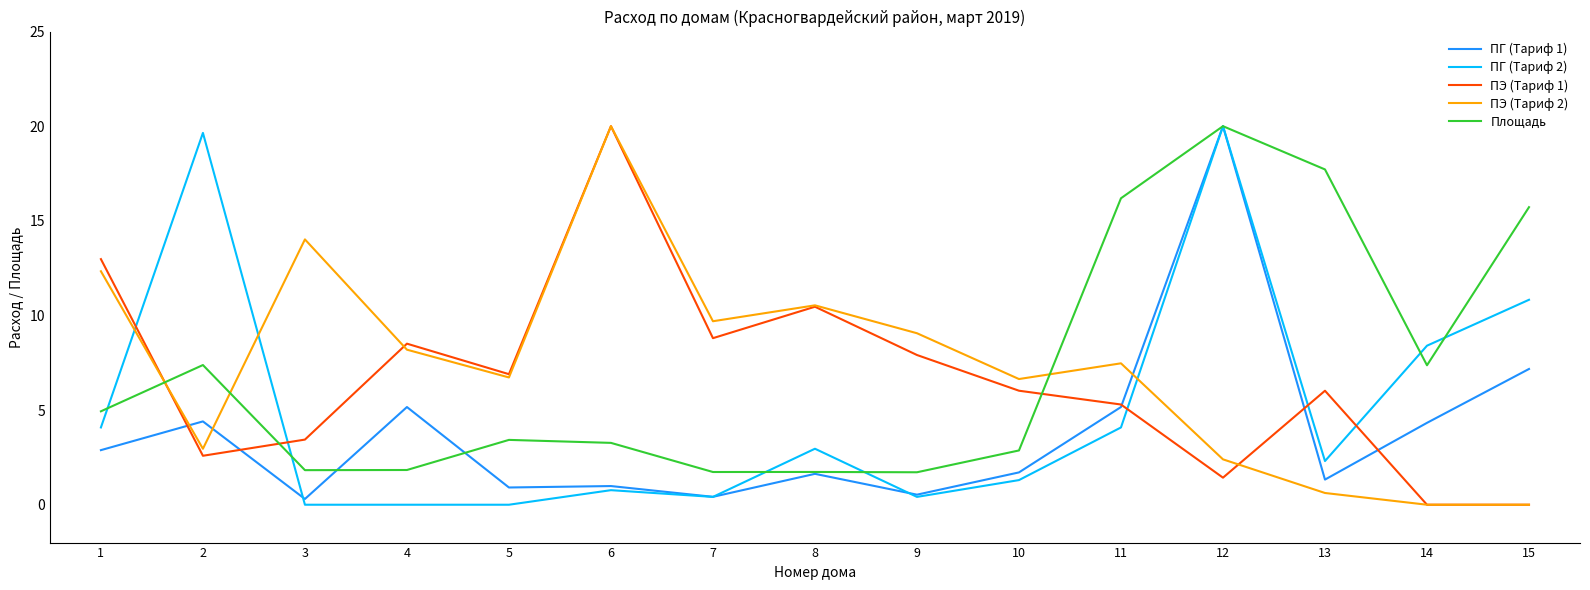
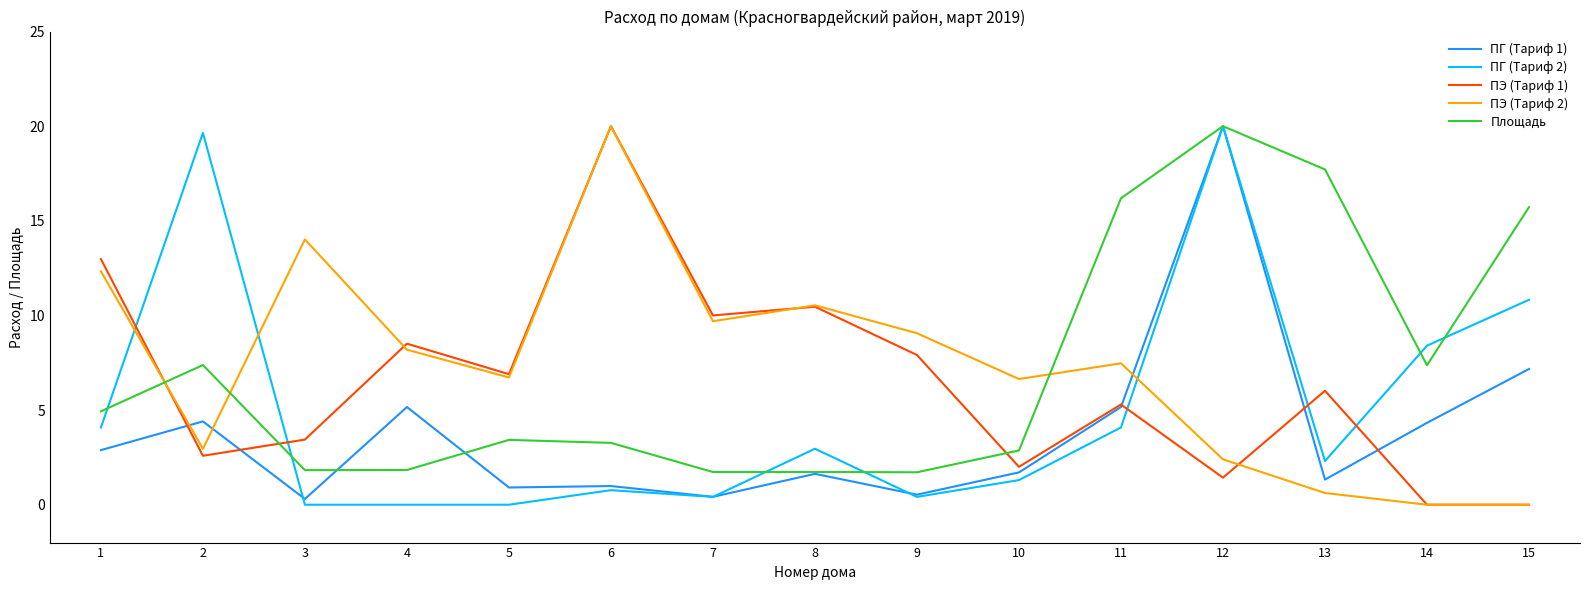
  {
    "ПЭ (Тариф 1)": {
      "1": 13.0,
      "2": 2.6,
      "3": 3.4,
      "4": 8.5,
      "5": 6.9,
-     "7": 8.8,
+     "7": 10.0,
      "9": 7.9,
-     "10": 6.0,
+     "10": 2.0,
      "12": 1.4,
      "13": 6.0
    },
    "ПЭ (Тариф 2)": {
      "1": 12.3,
      "2": 3.0,
      "3": 14.0,
      "4": 8.2,
      "5": 6.7,
      "7": 9.7,
      "9": 9.1,
      "10": 6.6,
      "11": 7.5,
      "12": 2.4,
      "13": 0.6
    },
    "Площадь": {
      "1": 4.9,
      "2": 7.4,
      "3": 1.8,
      "4": 1.8,
      "5": 3.4,
      "6": 3.3,
      "7": 1.7,
      "9": 1.7,
      "10": 2.9,
      "11": 16.2,
      "13": 17.7,
      "14": 7.4,
      "15": 15.7
    }
  }
